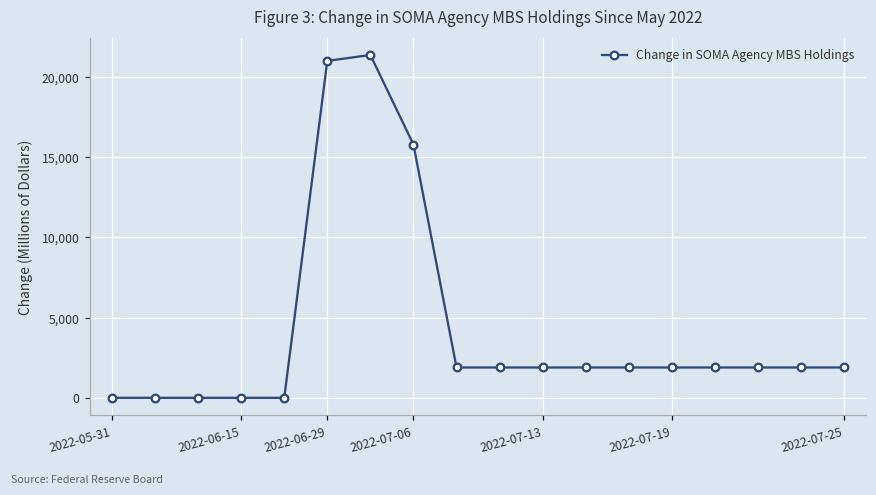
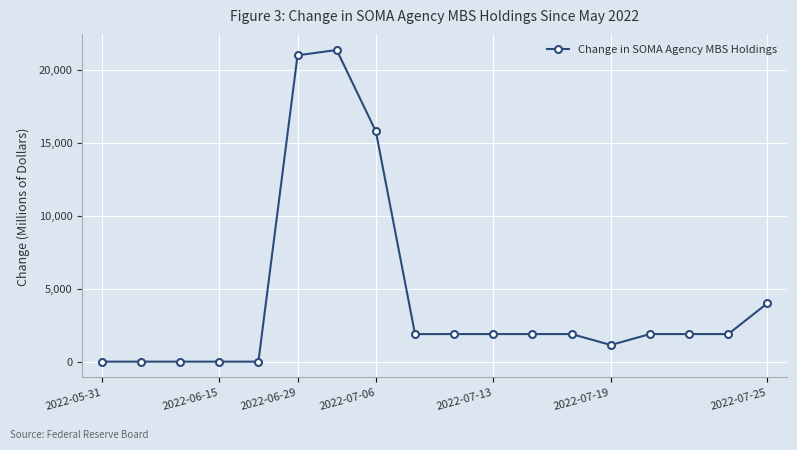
  {
    "2022-05-31": "0",
    "2022-06-15": "0",
    "2022-06-29": "21,000",
    "2022-07-06": "15,800",
    "2022-07-13": "1,900",
-   "2022-07-19": "1,900",
-   "2022-07-25": "1,900"
+   "2022-07-19": "1,100",
+   "2022-07-25": "4,000"
  }
